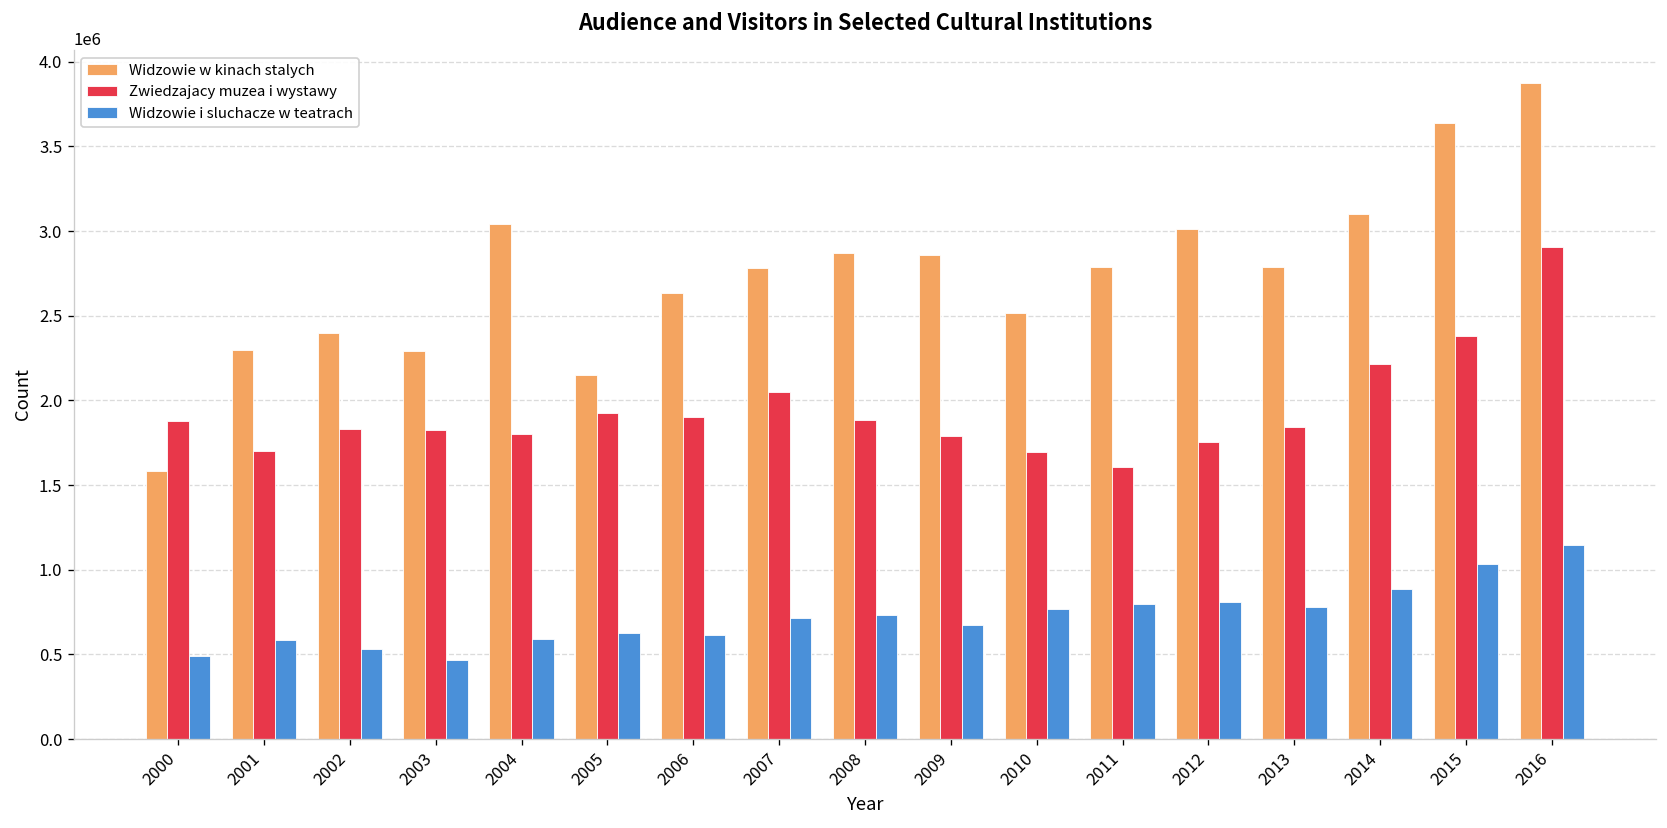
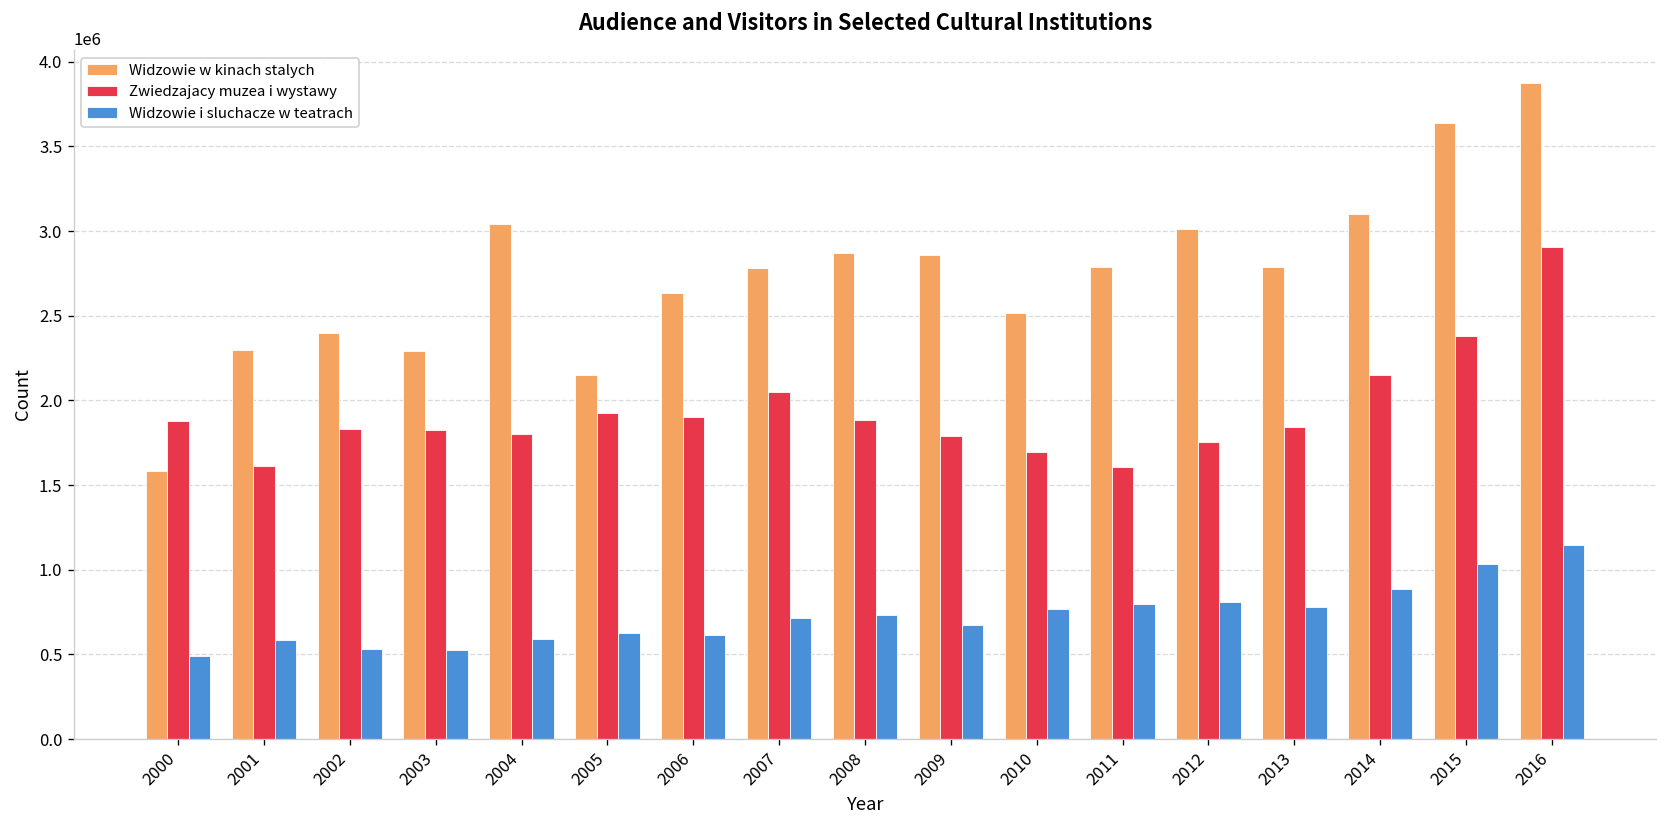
  {
    "Widzowie w kinach stalych": {
      "2000": 1590000,
      "2001": 2300000,
      "2002": 2400000,
      "2003": 2290000,
      "2004": 3040000,
      "2005": 2150000,
      "2006": 2630000,
      "2007": 2780000,
      "2008": 2870000,
      "2009": 2860000,
      "2010": 2520000,
      "2011": 2790000,
      "2012": 3010000,
      "2013": 2790000,
      "2014": 3100000,
      "2015": 3640000,
      "2016": 3880000
    },
    "Zwiedzajacy muzea i wystawy": {
      "2000": 1880000,
-     "2001": 1700000,
+     "2001": 1610000,
      "2002": 1830000,
      "2003": 1820000,
      "2004": 1800000,
      "2005": 1930000,
      "2006": 1900000,
      "2007": 2050000,
      "2008": 1890000,
      "2009": 1790000,
      "2010": 1700000,
      "2011": 1610000,
      "2012": 1750000,
      "2013": 1840000,
-     "2014": 2220000,
+     "2014": 2150000,
      "2015": 2380000,
      "2016": 2910000
    },
    "Widzowie i sluchacze w teatrach": {
      "2000": 490000,
      "2001": 580000,
      "2002": 530000,
-     "2003": 470000,
+     "2003": 530000,
      "2004": 590000,
      "2005": 620000,
      "2006": 620000,
      "2007": 710000,
      "2008": 730000,
      "2009": 670000,
      "2010": 770000,
      "2011": 800000,
      "2012": 810000,
      "2013": 780000,
      "2014": 880000,
      "2015": 1040000,
      "2016": 1150000
    }
  }
